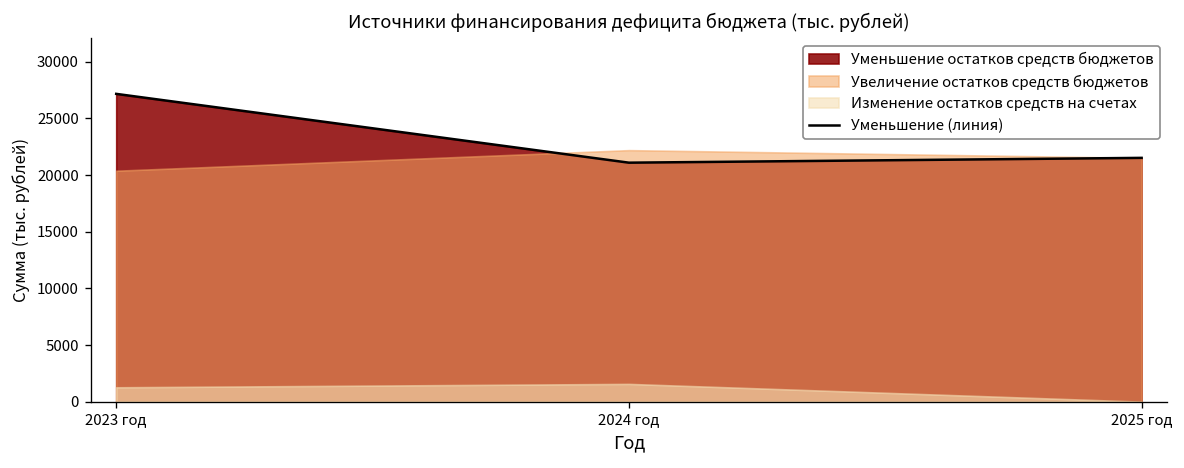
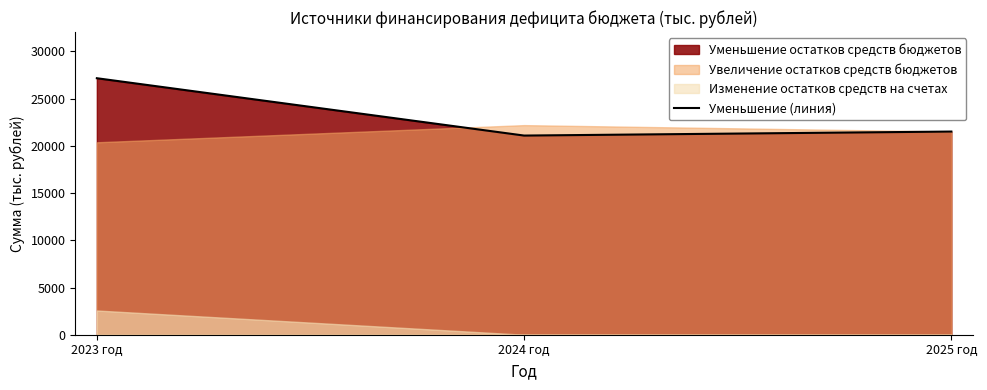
  {
    "Уменьшение остатков средств бюджетов": {
      "2023 год": 27000,
      "2024 год": 21000
    },
    "Увеличение остатков средств бюджетов": {
      "2023 год": 20000,
      "2024 год": 22000
    },
    "Изменение остатков средств на счетах": {
-     "2023 год": 1000,
-     "2024 год": 2000,
+     "2023 год": 3000,
+     "2024 год": 0,
      "2025 год": 0
    }
  }
